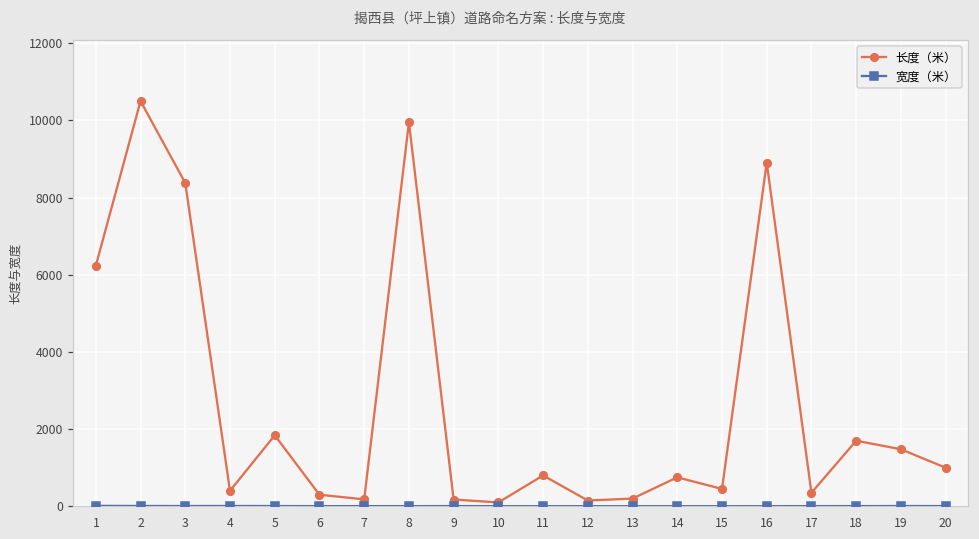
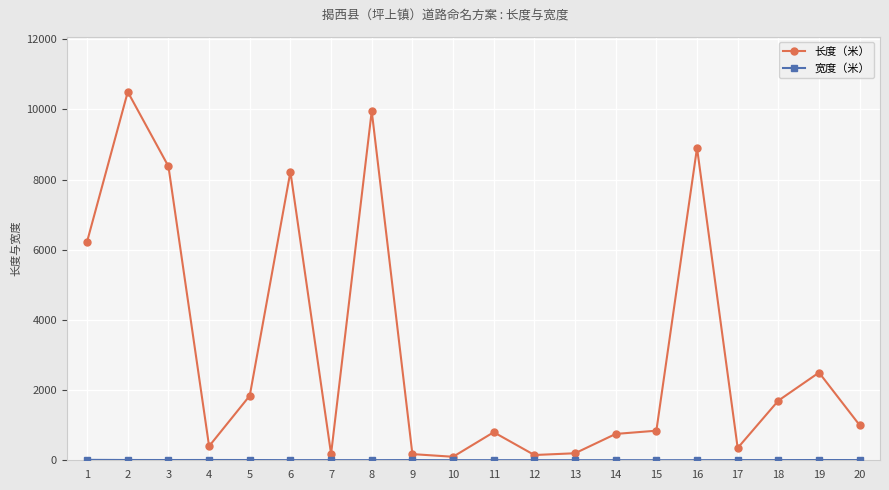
  {
    "长度（米）": {
      "1": 6200,
      "2": 10500,
      "3": 8400,
      "4": 400,
      "5": 1800,
-     "6": 300,
+     "6": 8200,
      "7": 200,
      "8": 10000,
      "9": 200,
      "10": 100,
      "11": 800,
      "12": 200,
      "13": 200,
      "14": 800,
-     "15": 500,
+     "15": 800,
      "16": 8900,
      "17": 400,
      "18": 1700,
-     "19": 1500,
+     "19": 2500,
      "20": 1000
    },
    "宽度（米）": {
      "1": 0,
      "2": 0,
      "3": 0,
      "4": 0,
      "5": 0,
      "6": 0,
      "7": 0,
      "8": 0,
      "9": 0,
      "10": 0,
      "11": 0,
      "12": 0,
      "13": 0,
      "14": 0,
      "15": 0,
      "16": 0,
      "17": 0,
      "18": 0,
      "19": 0,
      "20": 0
    }
  }
